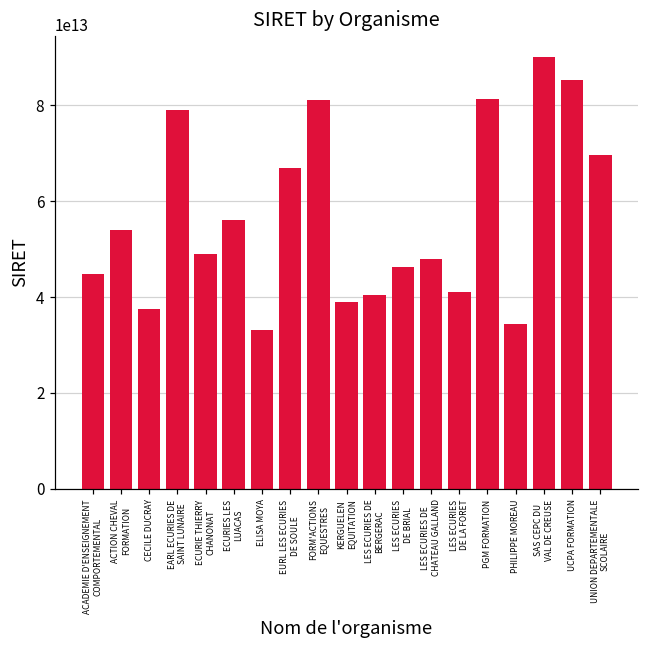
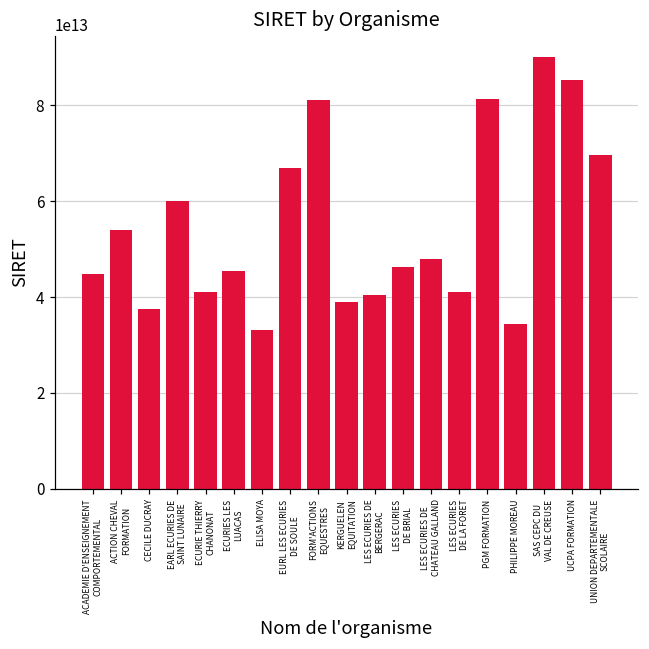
  {
    "ACADEMIE D'ENSEIGNEMENT COMPORTEMENTAL": 45000000000000,
    "ACTION CHEVAL FORMATION": 54000000000000,
    "CECILE DUCRAY": 37000000000000,
-   "EARL ECURIES DE SAINT LUNAIRE": 79000000000000,
-   "ECURIE THIERRY CHANONAT": 49000000000000,
-   "ECURIES LES LUACAS": 56000000000000,
+   "EARL ECURIES DE SAINT LUNAIRE": 60000000000000,
+   "ECURIE THIERRY CHANONAT": 41000000000000,
+   "ECURIES LES LUACAS": 45000000000000,
    "ELISA MOYA": 33000000000000,
    "EURL LES ECURIES DE SOULE": 67000000000000,
    "FORM'ACTIONS EQUESTRES": 81000000000000,
    "KERGUELEN EQUITATION": 39000000000000,
    "LES ECURIES DE BERGERAC": 40000000000000,
    "LES ECURIES DE BRIAL": 46000000000000,
    "LES ECURIES DE CHATEAU GALLAND": 48000000000000,
    "LES ECURIES DE LA FORET": 41000000000000,
    "PGM FORMATION": 81000000000000,
    "PHILIPPE MOREAU": 34000000000000,
    "SAS CEPC DU VAL DE CREUSE": 90000000000000,
    "UCPA FORMATION": 85000000000000,
    "UNION DEPARTEMENTALE SCOLAIRE": 70000000000000
  }
